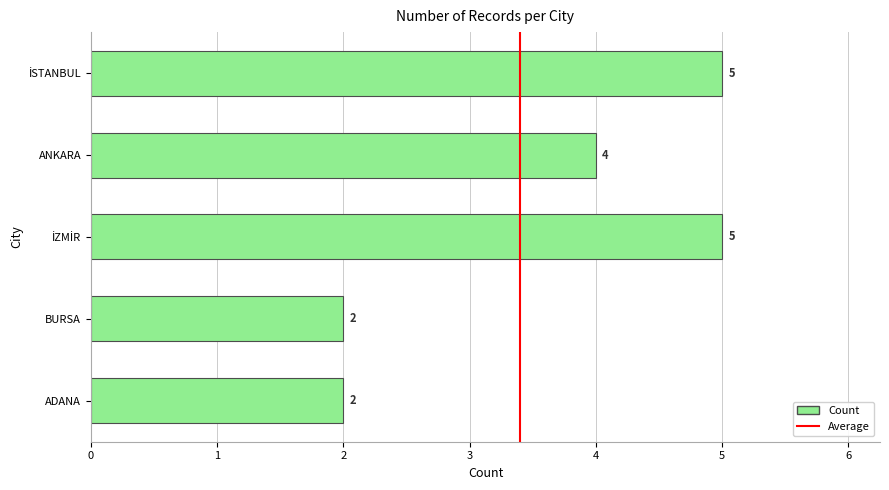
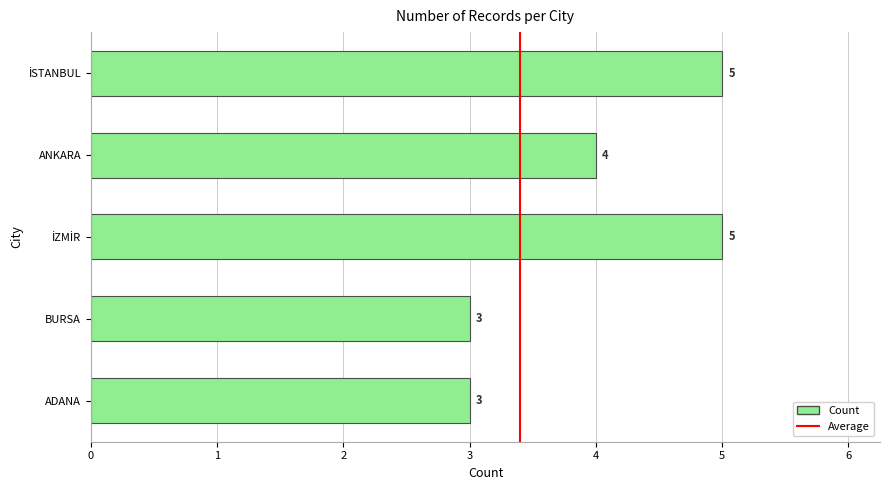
  {
    "İSTANBUL": 5,
    "ANKARA": 4,
    "İZMİR": 5,
-   "BURSA": 2,
-   "ADANA": 2
+   "BURSA": 3,
+   "ADANA": 3
  }
